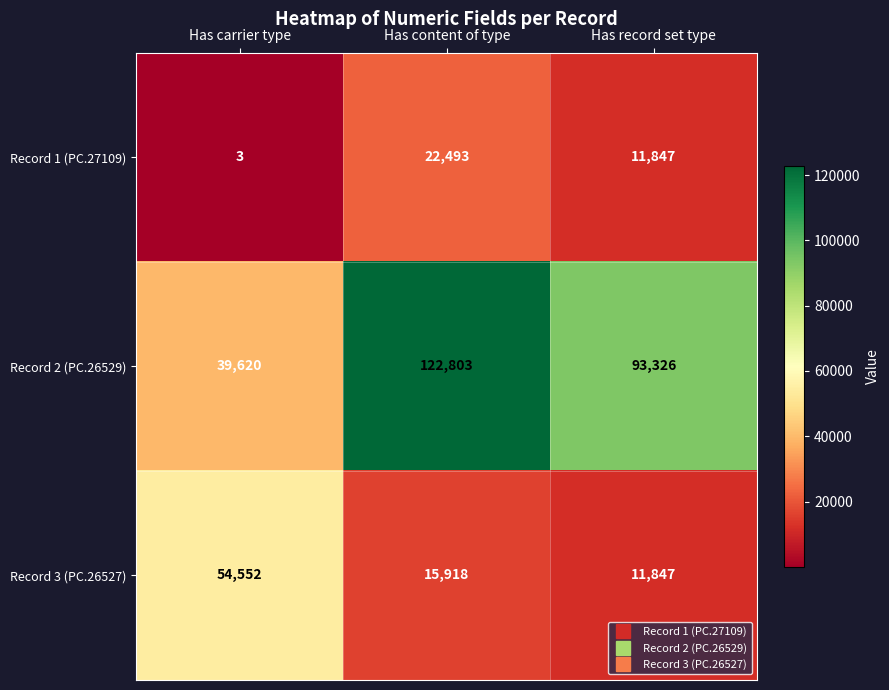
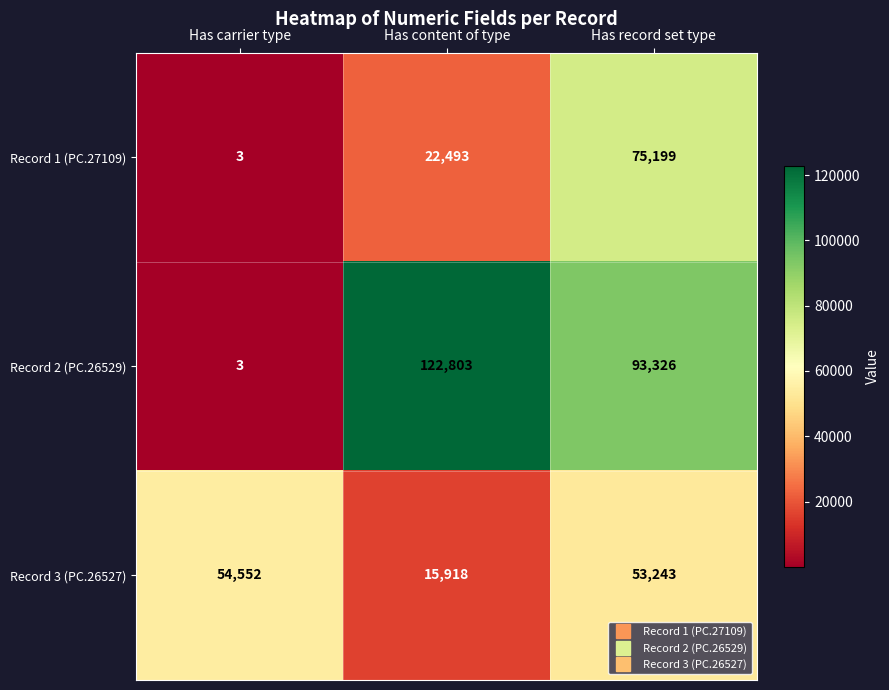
  {
    "Record 1 (PC.27109)": {
      "Has carrier type": "3",
      "Has content of type": "22,493",
-     "Has record set type": "11,847"
+     "Has record set type": "75,199"
    },
    "Record 2 (PC.26529)": {
-     "Has carrier type": "39,620",
+     "Has carrier type": "3",
      "Has content of type": "122,803",
      "Has record set type": "93,326"
    },
    "Record 3 (PC.26527)": {
      "Has carrier type": "54,552",
      "Has content of type": "15,918",
-     "Has record set type": "11,847"
+     "Has record set type": "53,243"
    }
  }
